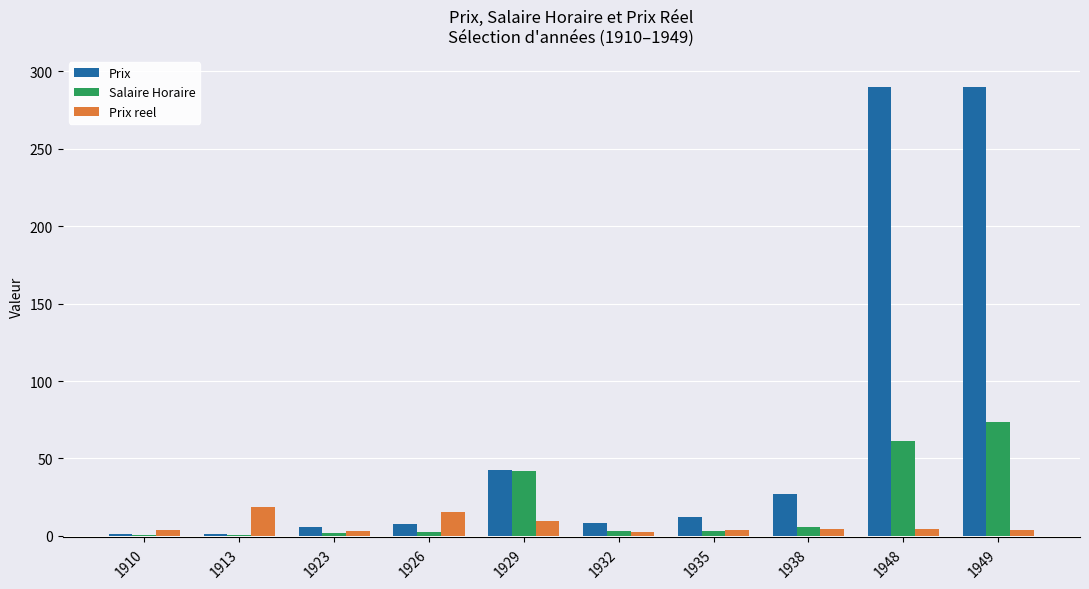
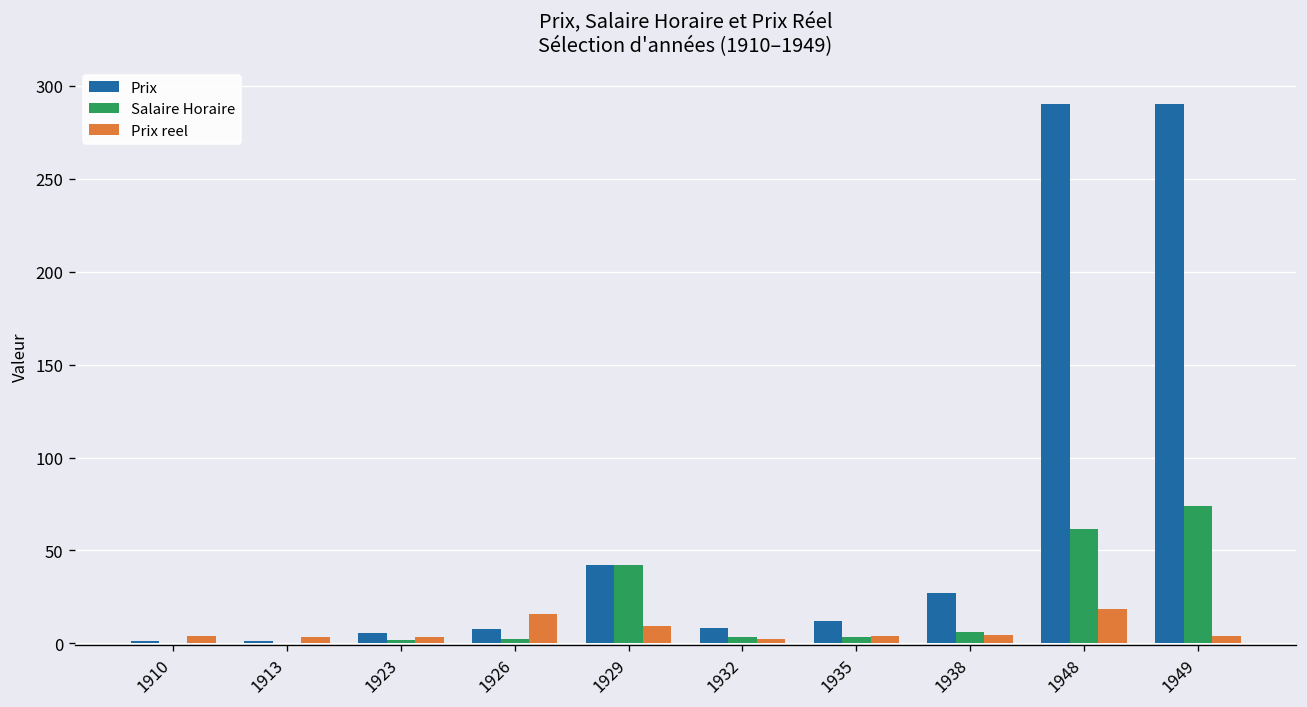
  {
    "Prix": {
      "1923": 6,
      "1926": 8,
      "1929": 42,
      "1932": 8,
      "1935": 12,
      "1938": 27,
      "1948": 290,
      "1949": 290
    },
    "Salaire Horaire": {
      "1923": 2,
      "1926": 2,
      "1929": 42,
      "1932": 3,
      "1935": 3,
      "1938": 6,
      "1948": 62,
      "1949": 74
    },
    "Prix reel": {
      "1910": 4,
-     "1913": 19,
+     "1913": 3,
      "1923": 3,
      "1926": 16,
      "1929": 9,
      "1932": 3,
      "1935": 4,
      "1938": 5,
-     "1948": 5,
+     "1948": 19,
      "1949": 4
    }
  }
